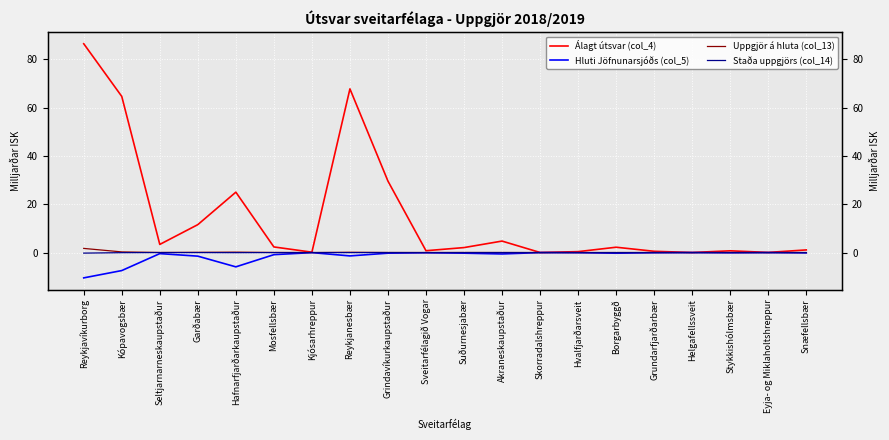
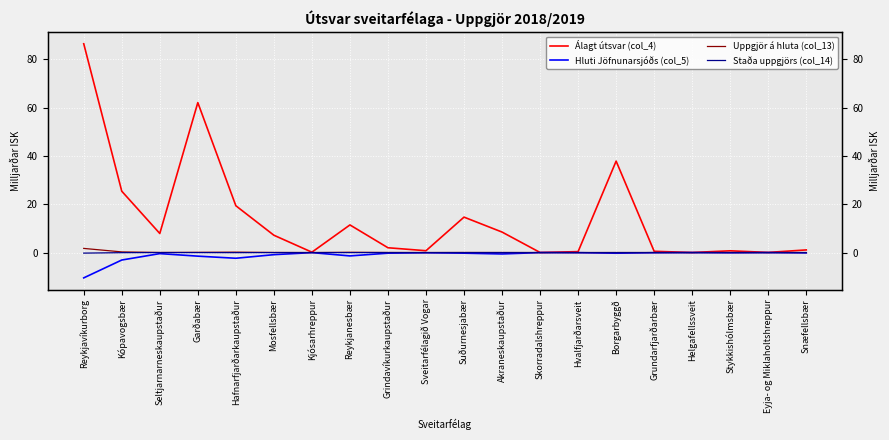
  {
    "Álagt útsvar (col_4)": {
      "Reykjavíkurborg": 86,
-     "Kópavogsbær": 65,
-     "Seltjarnarneskaupstaður": 3,
-     "Garðabær": 12,
-     "Hafnarfjarðarkaupstaður": 25,
-     "Mosfellsbær": 2,
-     "Reykjanesbær": 68,
-     "Grindavíkurkaupstaður": 30,
-     "Suðurnesjabær": 2,
-     "Akraneskaupstaður": 5,
-     "Borgarbyggð": 2,
+     "Kópavogsbær": 25,
+     "Seltjarnarneskaupstaður": 8,
+     "Garðabær": 62,
+     "Hafnarfjarðarkaupstaður": 19,
+     "Mosfellsbær": 7,
+     "Reykjanesbær": 11,
+     "Grindavíkurkaupstaður": 2,
+     "Suðurnesjabær": 15,
+     "Akraneskaupstaður": 8,
+     "Borgarbyggð": 38,
      "Snæfellsbær": 1
    },
    "Hluti Jöfnunarsjóðs (col_5)": {
      "Reykjavíkurborg": -10,
-     "Kópavogsbær": -7,
+     "Kópavogsbær": -3,
      "Garðabær": -1,
-     "Hafnarfjarðarkaupstaður": -6,
+     "Hafnarfjarðarkaupstaður": -2,
      "Reykjanesbær": -1
    },
    "Uppgjör á hluta (col_13)": {
      "Reykjavíkurborg": 2
    },
    "Staða uppgjörs (col_14)": {
      "Reykjavíkurborg": 0
    }
  }
